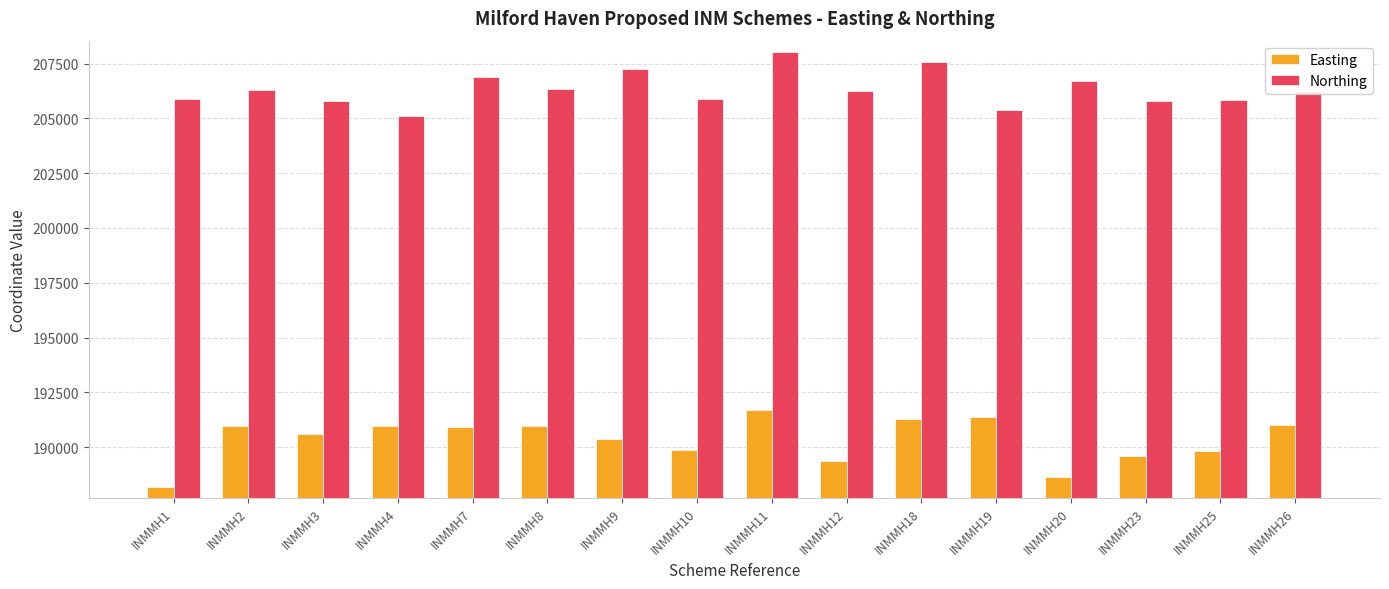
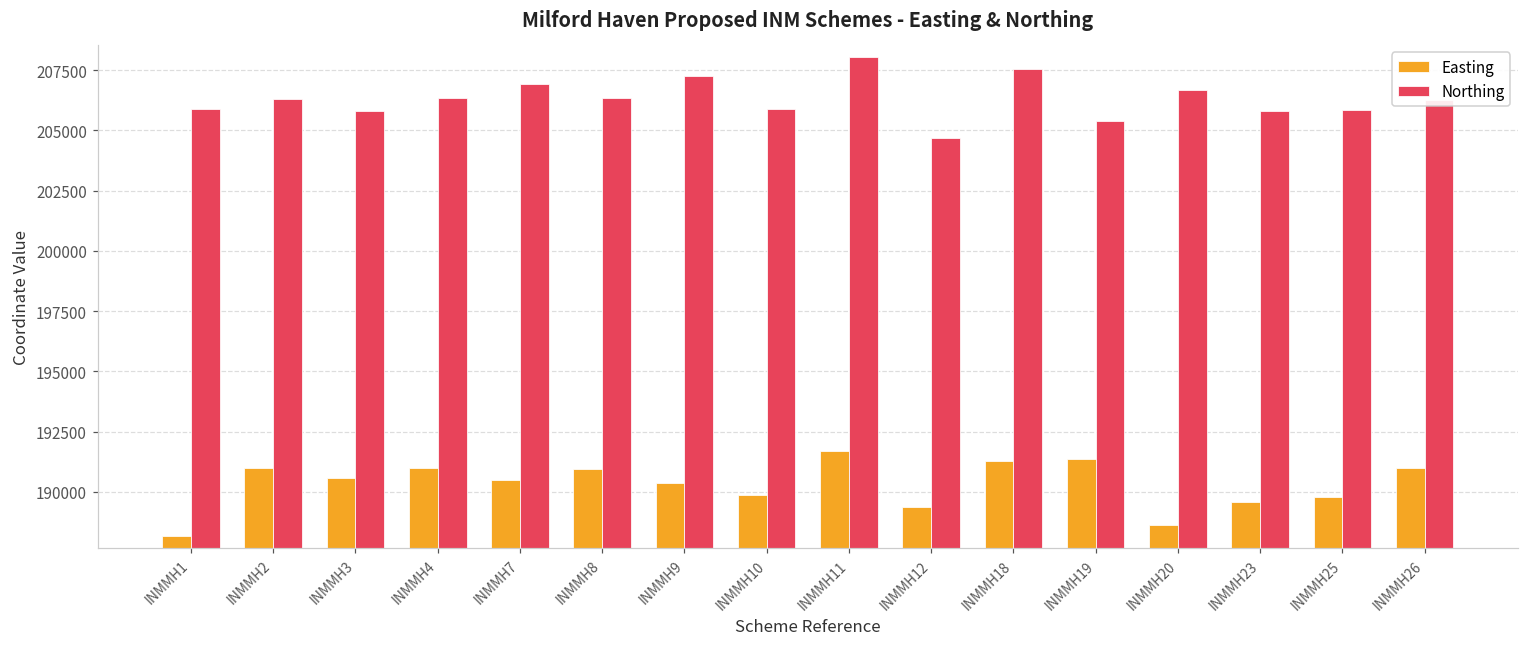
  {
    "Easting": {
      "INMMH1": 188200,
      "INMMH2": 191000,
      "INMMH3": 190600,
      "INMMH4": 191000,
-     "INMMH7": 190900,
+     "INMMH7": 190500,
      "INMMH8": 191000,
      "INMMH9": 190400,
      "INMMH10": 189900,
      "INMMH11": 191700,
      "INMMH12": 189400,
      "INMMH18": 191300,
      "INMMH19": 191400,
      "INMMH20": 188600,
      "INMMH23": 189600,
      "INMMH25": 189800,
      "INMMH26": 191000
    },
    "Northing": {
      "INMMH1": 205900,
      "INMMH2": 206300,
      "INMMH3": 205800,
-     "INMMH4": 205100,
+     "INMMH4": 206300,
      "INMMH7": 206900,
      "INMMH8": 206300,
      "INMMH9": 207200,
      "INMMH10": 205900,
      "INMMH11": 208000,
-     "INMMH12": 206300,
+     "INMMH12": 204700,
      "INMMH18": 207600,
      "INMMH19": 205400,
      "INMMH20": 206700,
      "INMMH23": 205800,
      "INMMH25": 205900
    }
  }
